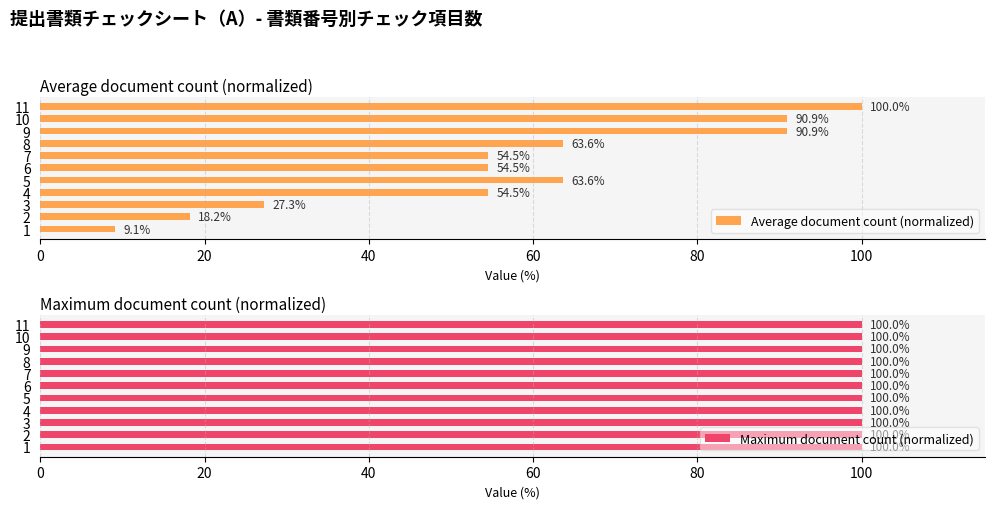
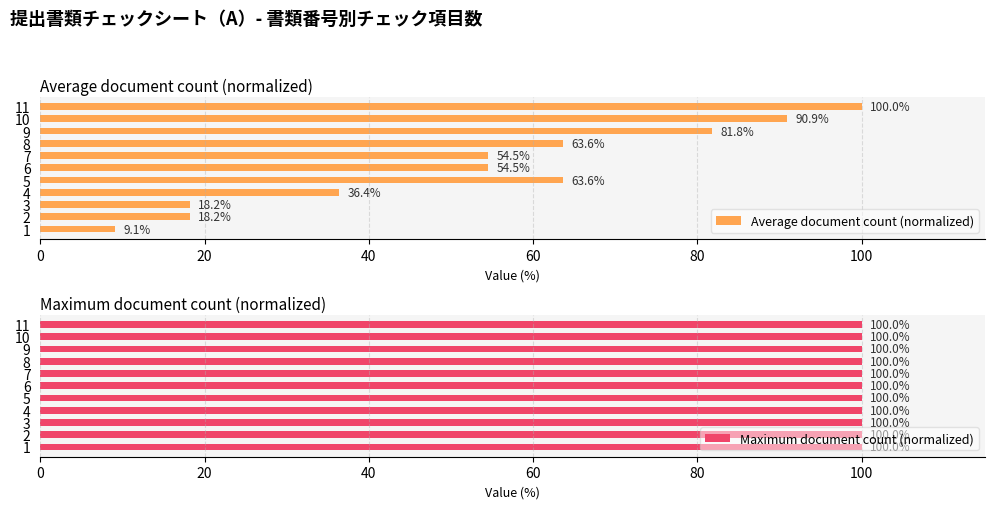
  {
    "Average document count (normalized)": {
      "11": "100.0%",
      "10": "90.9%",
-     "9": "90.9%",
+     "9": "81.8%",
      "8": "63.6%",
      "7": "54.5%",
      "6": "54.5%",
      "5": "63.6%",
-     "4": "54.5%",
-     "3": "27.3%",
+     "4": "36.4%",
+     "3": "18.2%",
      "2": "18.2%",
      "1": "9.1%"
    },
    "Maximum document count (normalized)": {
      "11": "100.0%",
      "10": "100.0%",
      "9": "100.0%",
      "8": "100.0%",
      "7": "100.0%",
      "6": "100.0%",
      "5": "100.0%",
      "4": "100.0%"
    }
  }
